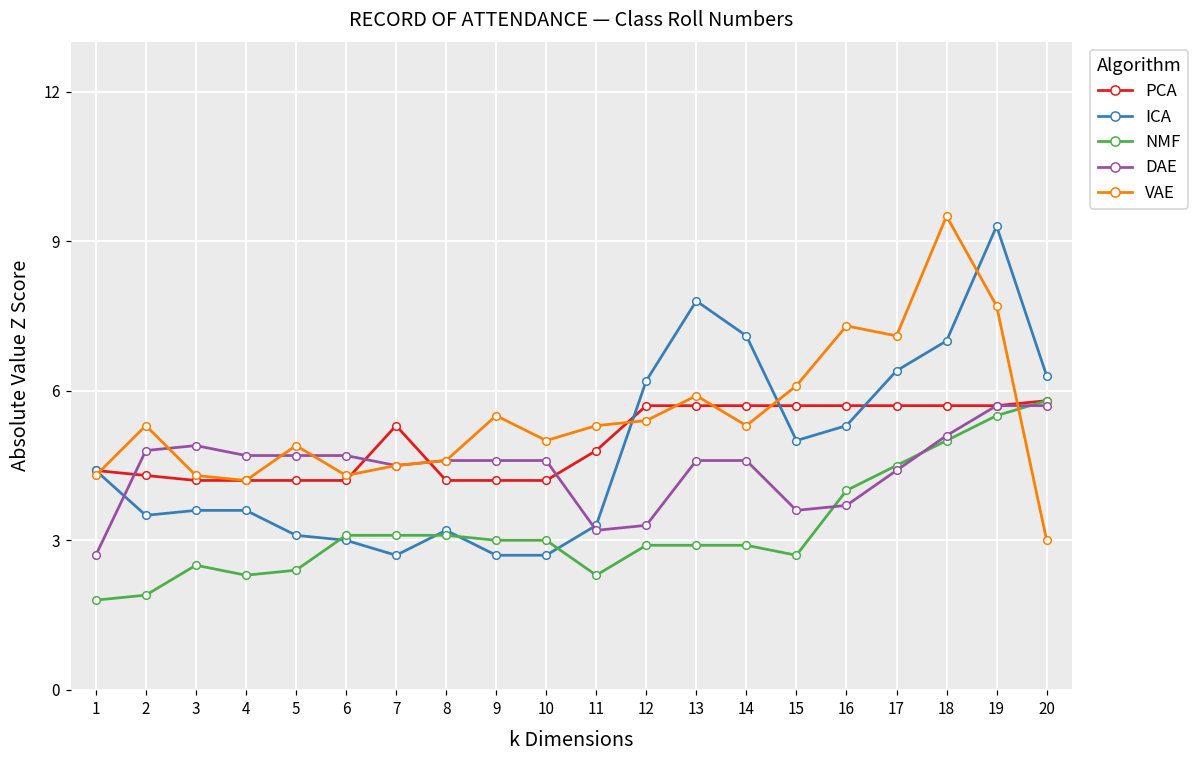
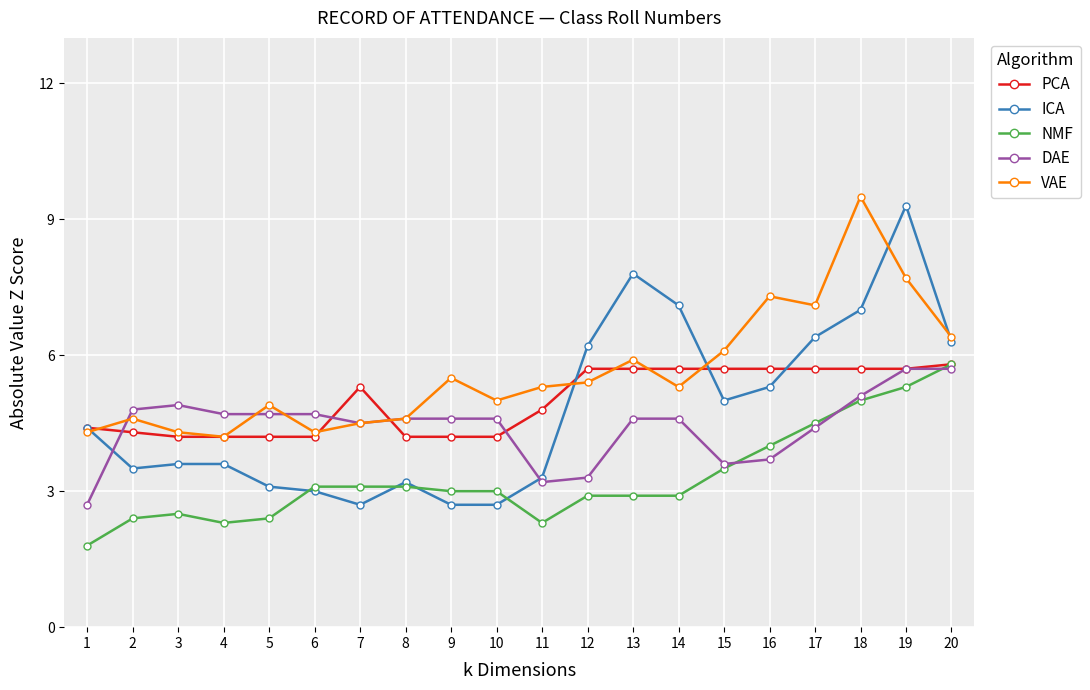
  {
    "PCA": {
      "2": 4.3,
      "3": 4.2,
      "5": 4.2,
      "6": 4.2,
      "7": 5.3,
      "8": 4.2,
      "9": 4.2,
      "10": 4.2,
      "11": 4.8,
      "12": 5.7,
      "13": 5.7,
      "14": 5.7,
      "15": 5.7,
      "16": 5.7,
      "17": 5.7,
      "18": 5.7
    },
    "ICA": {
      "2": 3.5,
      "3": 3.6,
      "4": 3.6,
      "5": 3.1,
      "6": 3.0,
      "7": 2.7,
      "8": 3.2,
      "9": 2.7,
      "10": 2.7,
      "11": 3.3,
      "12": 6.2,
      "13": 7.8,
      "14": 7.1,
      "15": 5.0,
      "16": 5.3,
      "17": 6.4,
      "18": 7.0,
      "19": 9.3,
      "20": 6.3
    },
    "NMF": {
      "1": 1.8,
-     "2": 1.9,
+     "2": 2.4,
      "3": 2.5,
      "4": 2.3,
      "5": 2.4,
      "6": 3.1,
      "7": 3.1,
      "8": 3.1,
      "9": 3.0,
      "10": 3.0,
      "11": 2.3,
      "12": 2.9,
      "13": 2.9,
      "14": 2.9,
-     "15": 2.7,
+     "15": 3.5,
      "16": 4.0,
      "17": 4.5,
      "18": 5.0,
-     "19": 5.5
+     "19": 5.3
    },
    "DAE": {
      "1": 2.7,
      "2": 4.8,
      "3": 4.9,
      "4": 4.7,
      "5": 4.7,
      "6": 4.7,
      "9": 4.6,
      "10": 4.6,
      "11": 3.2,
      "12": 3.3,
      "13": 4.6,
      "14": 4.6,
      "15": 3.6,
      "16": 3.7,
      "17": 4.4,
      "18": 5.1,
      "20": 5.7
    },
    "VAE": {
      "1": 4.3,
-     "2": 5.3,
+     "2": 4.6,
      "3": 4.3,
      "5": 4.9,
      "6": 4.3,
      "9": 5.5,
      "10": 5.0,
      "11": 5.3,
      "12": 5.4,
      "13": 5.9,
      "14": 5.3,
      "15": 6.1,
      "16": 7.3,
      "17": 7.1,
      "18": 9.5,
      "19": 7.7,
-     "20": 3.0
+     "20": 6.4
    }
  }
